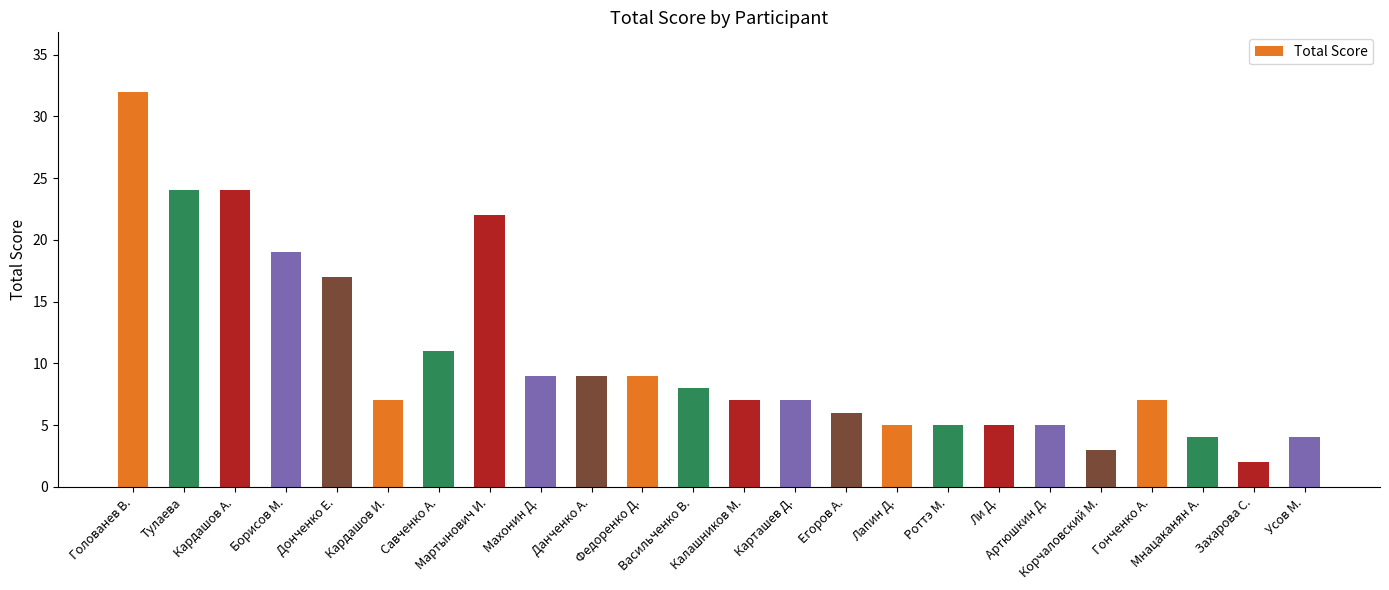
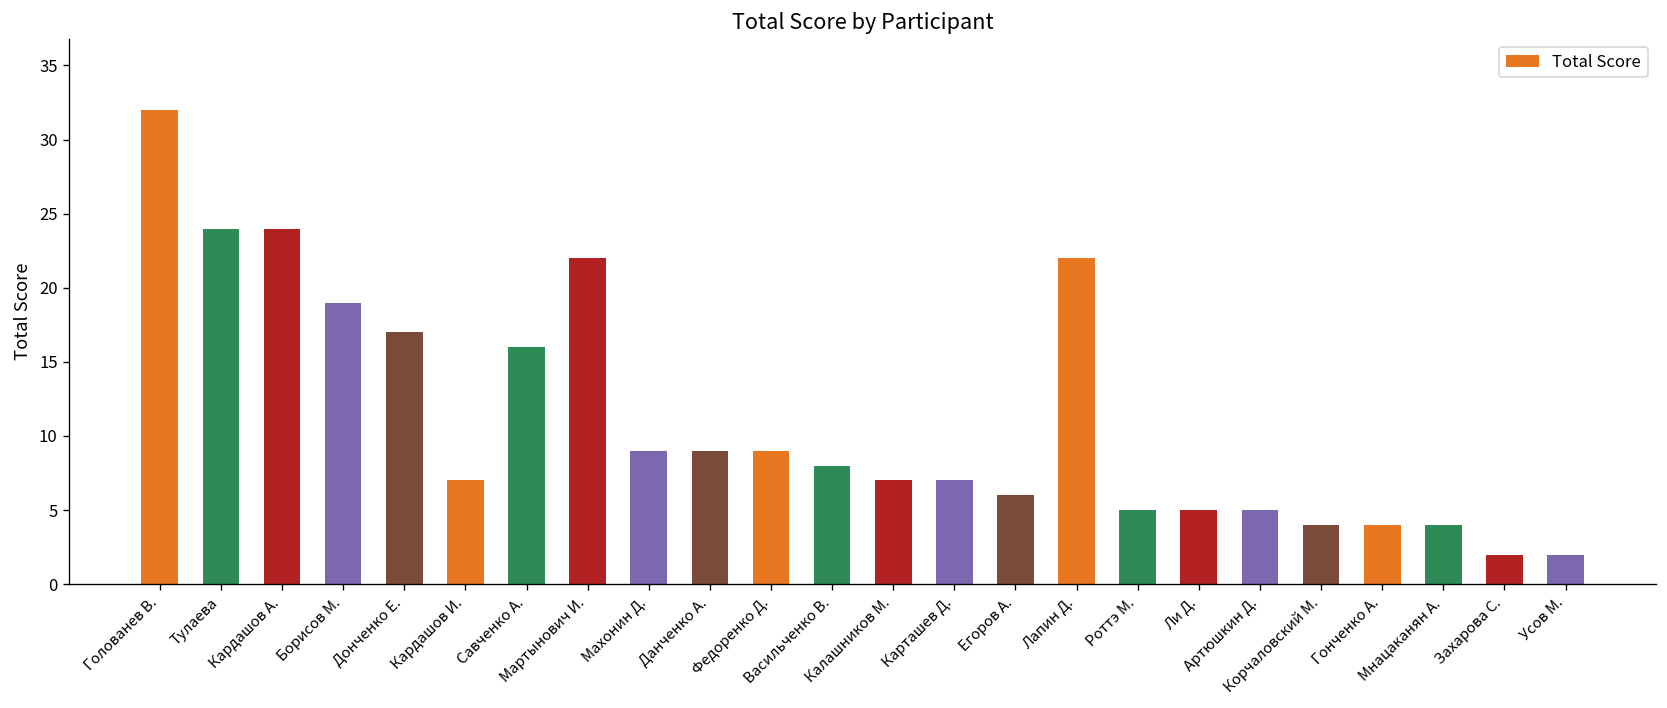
  {
    "Голованев В.": 32,
    "Тулаева": 24,
    "Кардашов А.": 24,
    "Борисов М.": 19,
    "Донченко Е.": 17,
    "Кардашов И.": 7,
-   "Савченко А.": 11,
+   "Савченко А.": 16,
    "Мартынович И.": 22,
    "Махонин Д.": 9,
    "Данченко А.": 9,
    "Федоренко Д.": 9,
    "Васильченко В.": 8,
    "Калашников М.": 7,
    "Карташев Д.": 7,
    "Егоров А.": 6,
-   "Лапин Д.": 5,
+   "Лапин Д.": 22,
    "Роттэ М.": 5,
    "Ли Д.": 5,
    "Артюшкин Д.": 5,
-   "Корчаловский М.": 3,
-   "Гонченко А.": 7,
+   "Корчаловский М.": 4,
+   "Гонченко А.": 4,
    "Мнацаканян А.": 4,
    "Захарова С.": 2,
-   "Усов М.": 4
+   "Усов М.": 2
  }
